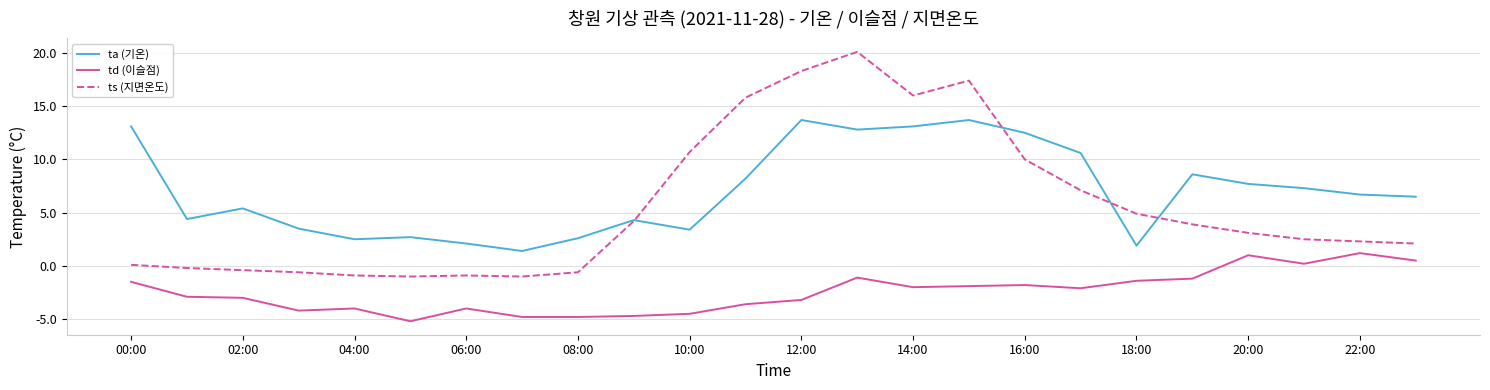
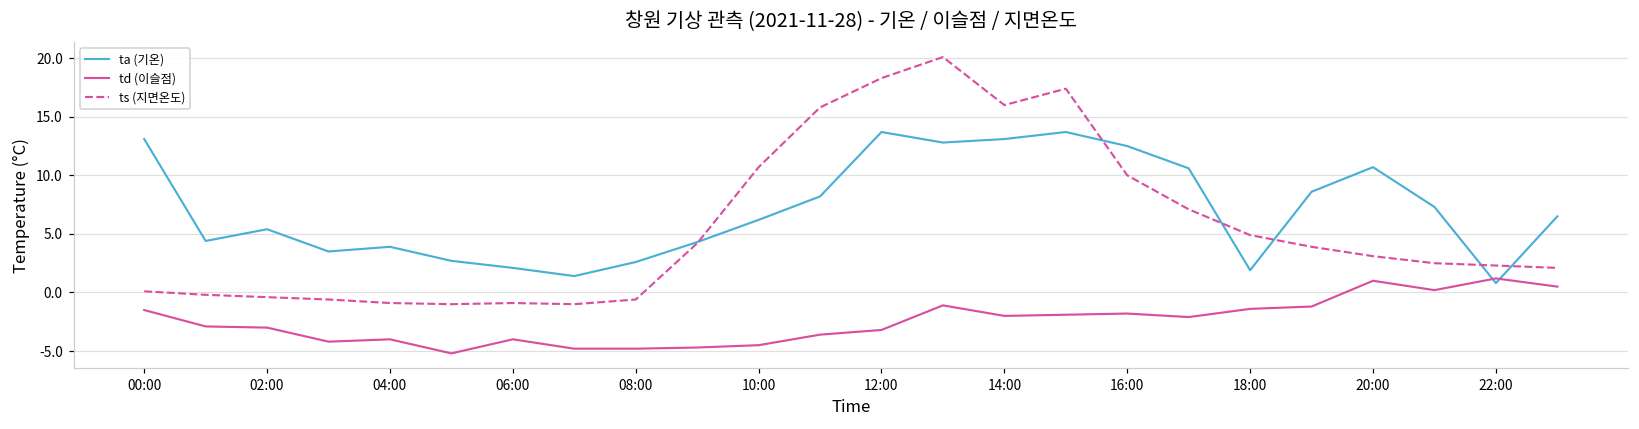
  {
    "ta (기온)": {
      "00:00": 13.1,
      "02:00": 5.4,
-     "04:00": 2.5,
+     "04:00": 3.9,
      "06:00": 2.1,
      "08:00": 2.6,
-     "10:00": 3.4,
+     "10:00": 6.2,
      "12:00": 13.7,
      "14:00": 13.1,
      "16:00": 12.5,
      "18:00": 1.9,
-     "20:00": 7.7,
-     "22:00": 6.7
+     "20:00": 10.7,
+     "22:00": 0.8
    }
  }
